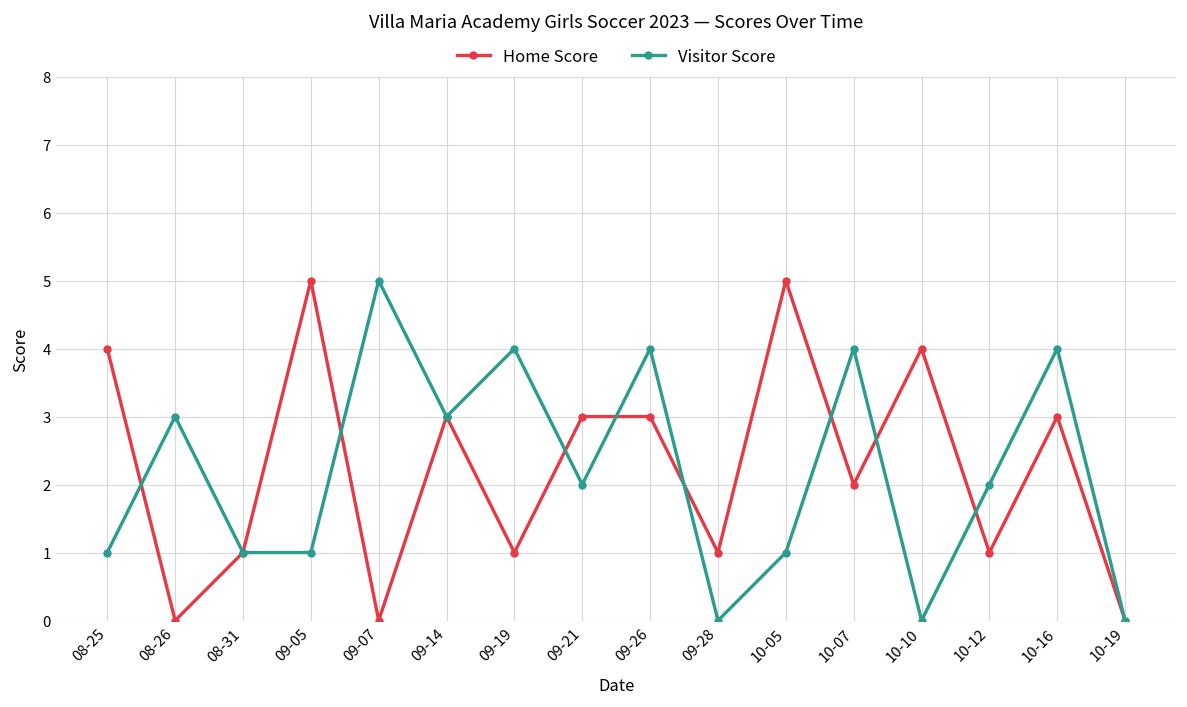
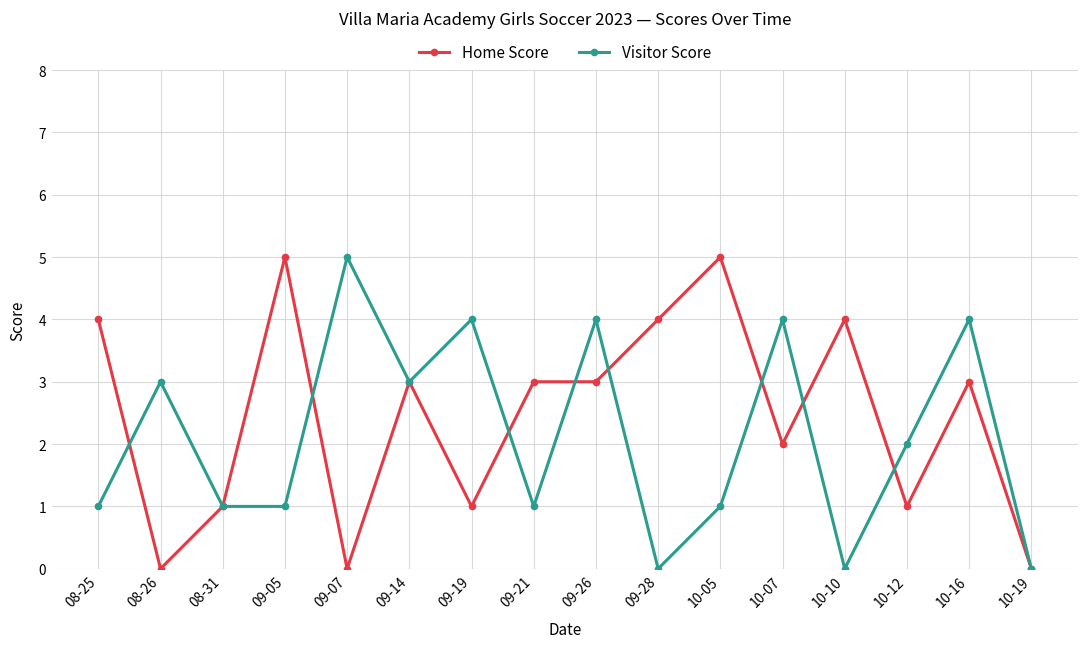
  {
    "Home Score": {
      "08-25": 4,
      "08-26": 0,
      "09-05": 5,
      "09-07": 0,
      "09-19": 1,
      "09-21": 3,
      "09-26": 3,
-     "09-28": 1,
+     "09-28": 4,
      "10-05": 5,
      "10-07": 2,
      "10-10": 4,
      "10-12": 1,
      "10-16": 3
    },
    "Visitor Score": {
      "08-25": 1,
      "08-26": 3,
      "09-05": 1,
      "09-07": 5,
      "09-19": 4,
-     "09-21": 2,
+     "09-21": 1,
      "09-26": 4,
      "09-28": 0,
      "10-05": 1,
      "10-07": 4,
      "10-10": 0,
      "10-12": 2,
      "10-16": 4
    }
  }
